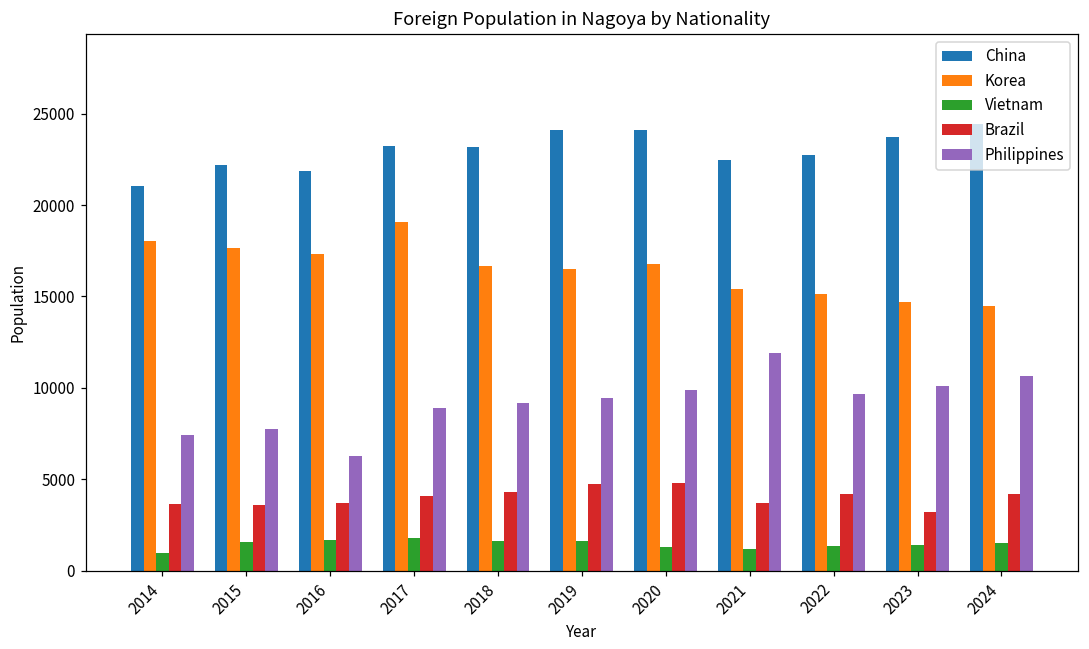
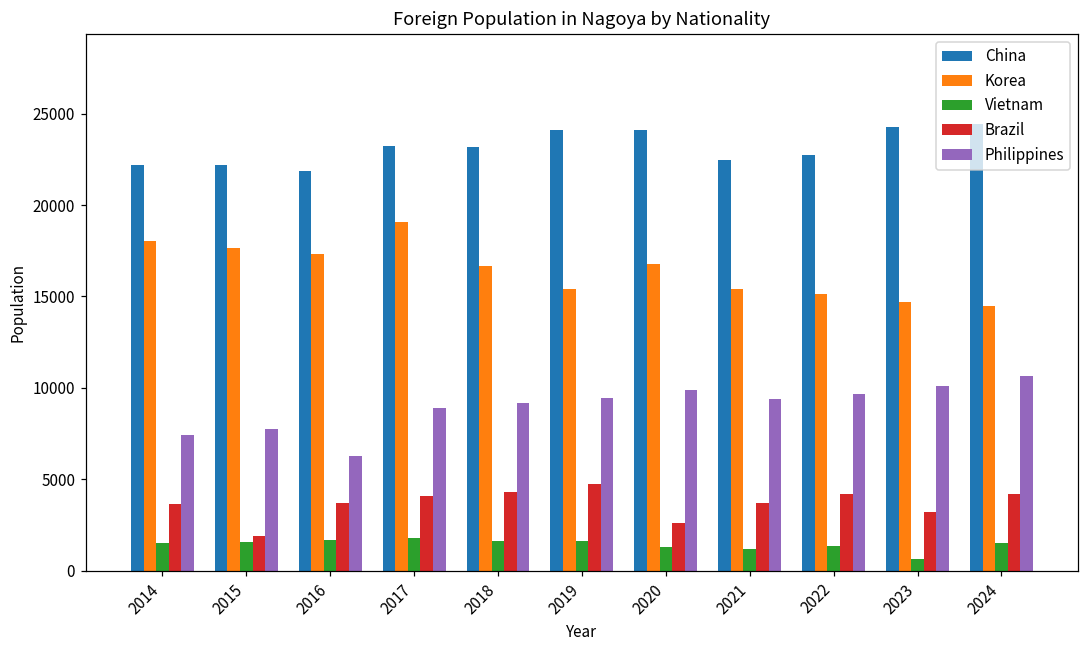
  {
    "China": {
-     "2014": 21100,
+     "2014": 22200,
      "2015": 22200,
      "2016": 21800,
      "2017": 23300,
      "2018": 23200,
      "2019": 24100,
      "2020": 24100,
      "2021": 22500,
      "2022": 22700,
-     "2023": 23700,
+     "2023": 24300,
      "2024": 24400
    },
    "Korea": {
      "2014": 18000,
      "2015": 17600,
      "2016": 17300,
      "2017": 19000,
      "2018": 16700,
-     "2019": 16500,
+     "2019": 15400,
      "2020": 16800,
      "2021": 15400,
      "2022": 15100,
      "2023": 14700,
      "2024": 14500
    },
    "Vietnam": {
-     "2014": 1000,
+     "2014": 1500,
      "2015": 1600,
      "2016": 1700,
      "2017": 1800,
      "2018": 1700,
      "2019": 1600,
      "2020": 1300,
      "2021": 1200,
      "2022": 1300,
-     "2023": 1400,
+     "2023": 600,
      "2024": 1500
    },
    "Brazil": {
      "2014": 3700,
-     "2015": 3600,
+     "2015": 1900,
      "2016": 3700,
      "2017": 4100,
      "2018": 4300,
      "2019": 4800,
-     "2020": 4800,
+     "2020": 2600,
      "2021": 3700,
      "2022": 4200,
      "2023": 3200,
      "2024": 4200
    },
    "Philippines": {
      "2014": 7400,
      "2015": 7800,
      "2016": 6300,
      "2017": 8900,
      "2018": 9200,
      "2019": 9500,
      "2020": 9900,
-     "2021": 11900,
+     "2021": 9400,
      "2022": 9700,
      "2023": 10100,
      "2024": 10700
    }
  }
